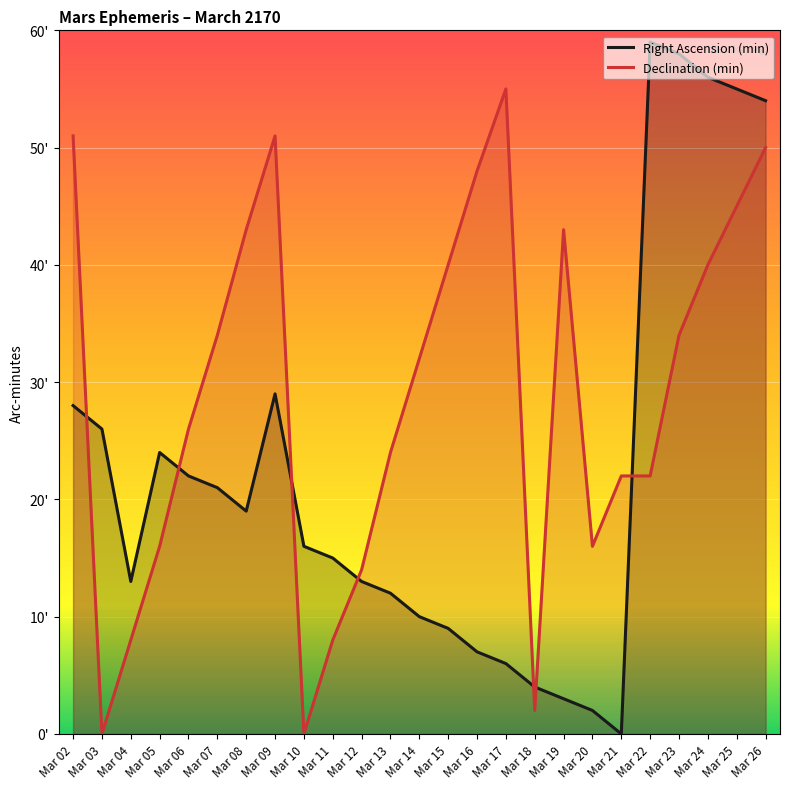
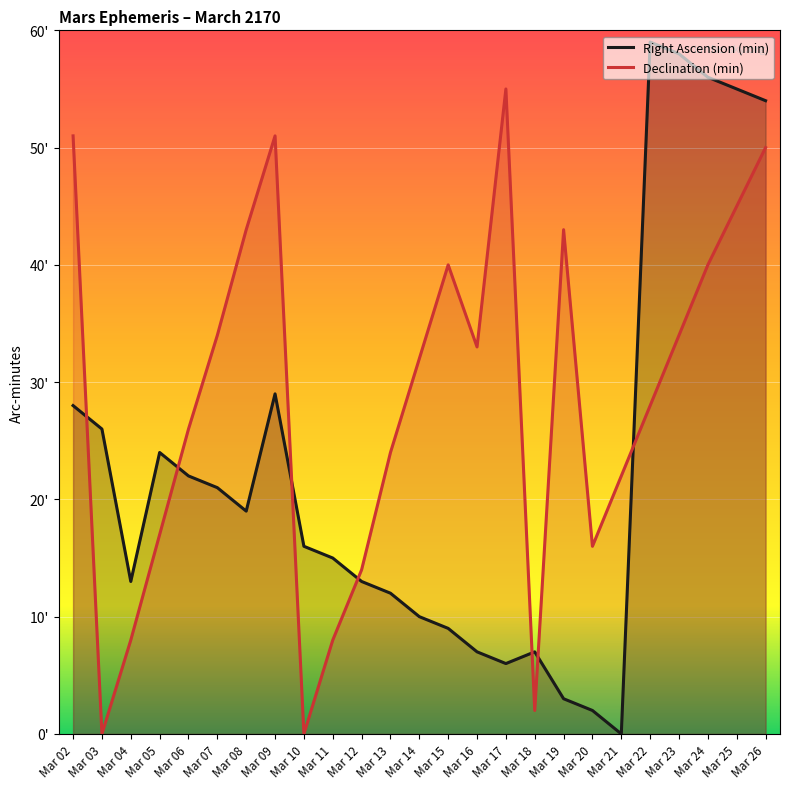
  {
    "Right Ascension (min)": {
      "Mar 02": "28'",
      "Mar 03": "26'",
      "Mar 04": "13'",
      "Mar 05": "24'",
      "Mar 06": "22'",
      "Mar 07": "21'",
      "Mar 08": "19'",
      "Mar 09": "29'",
      "Mar 10": "16'",
      "Mar 11": "15'",
      "Mar 12": "13'",
      "Mar 13": "12'",
      "Mar 14": "10'",
      "Mar 15": "9'",
      "Mar 16": "7'",
      "Mar 17": "6'",
-     "Mar 18": "4'",
+     "Mar 18": "7'",
      "Mar 19": "3'",
      "Mar 20": "2'",
      "Mar 21": "0'",
      "Mar 25": "55'",
      "Mar 26": "54'"
    },
    "Declination (min)": {
      "Mar 02": "51'",
      "Mar 03": "0'",
      "Mar 04": "8'",
-     "Mar 05": "16'",
+     "Mar 05": "17'",
      "Mar 06": "26'",
      "Mar 07": "34'",
      "Mar 08": "43'",
      "Mar 09": "51'",
      "Mar 10": "0'",
      "Mar 11": "8'",
      "Mar 12": "14'",
      "Mar 13": "24'",
      "Mar 14": "32'",
      "Mar 15": "40'",
-     "Mar 16": "48'",
+     "Mar 16": "33'",
      "Mar 17": "55'",
      "Mar 18": "2'",
      "Mar 19": "43'",
      "Mar 20": "16'",
      "Mar 21": "22'",
-     "Mar 22": "22'",
+     "Mar 22": "28'",
      "Mar 23": "34'",
      "Mar 24": "40'",
      "Mar 25": "45'",
      "Mar 26": "50'"
    }
  }
